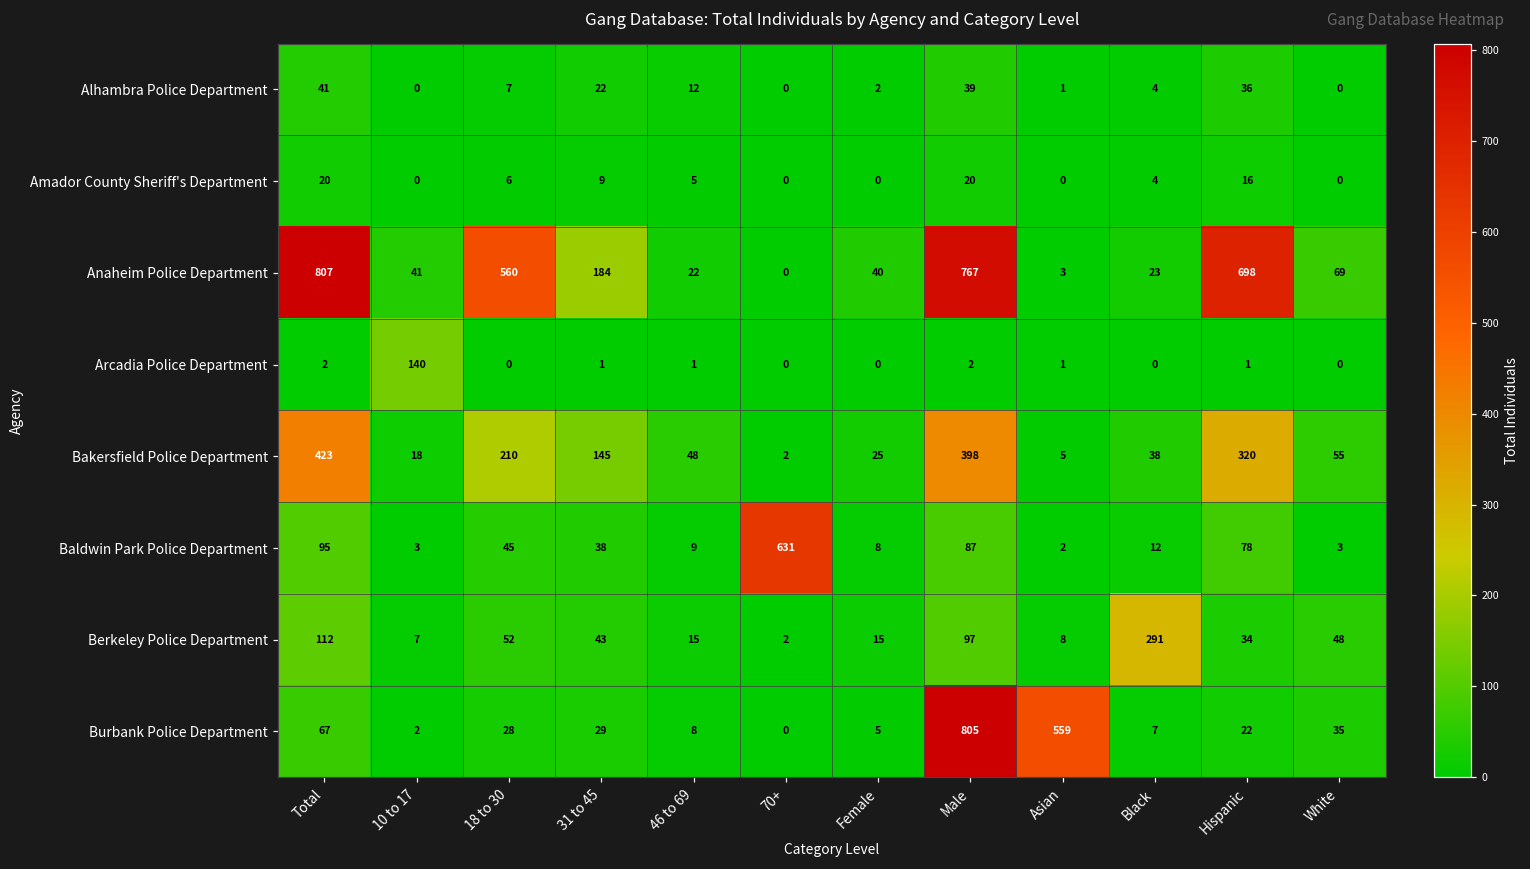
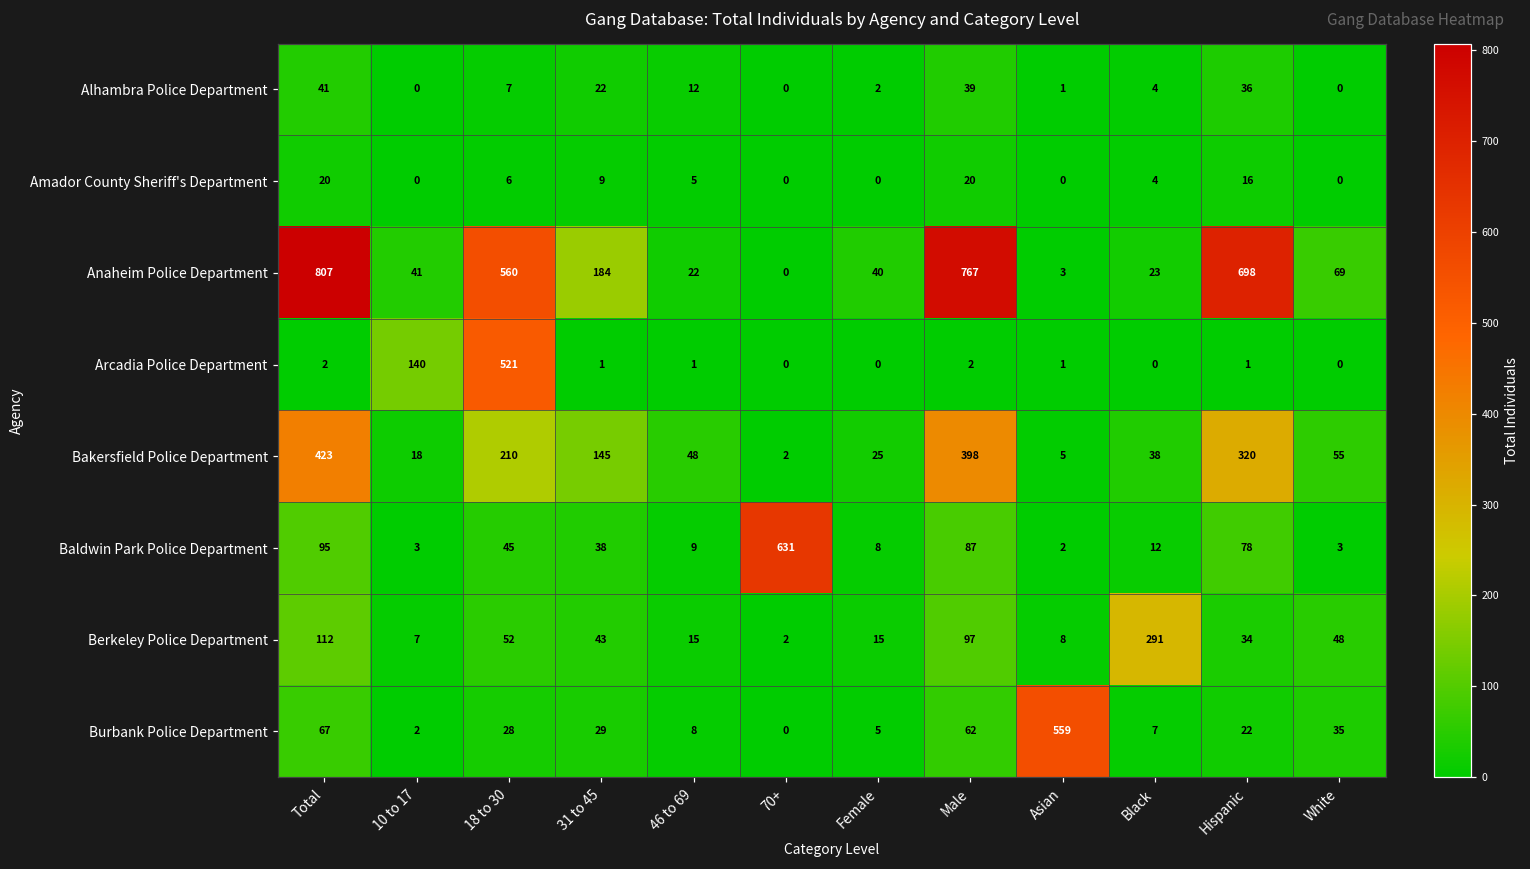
  {
    "Alhambra Police Department": {
      "Total": 41,
      "10 to 17": 0,
      "18 to 30": 7,
      "31 to 45": 22,
      "46 to 69": 12,
      "70+": 0,
      "Female": 2,
      "Male": 39,
      "Asian": 1,
      "Black": 4,
      "Hispanic": 36,
      "White": 0
    },
    "Amador County Sheriff's Department": {
      "Total": 20,
      "10 to 17": 0,
      "18 to 30": 6,
      "31 to 45": 9,
      "46 to 69": 5,
      "70+": 0,
      "Female": 0,
      "Male": 20,
      "Asian": 0,
      "Black": 4,
      "Hispanic": 16,
      "White": 0
    },
    "Anaheim Police Department": {
      "Total": 807,
      "10 to 17": 41,
      "18 to 30": 560,
      "31 to 45": 184,
      "46 to 69": 22,
      "70+": 0,
      "Female": 40,
      "Male": 767,
      "Asian": 3,
      "Black": 23,
      "Hispanic": 698,
      "White": 69
    },
    "Arcadia Police Department": {
      "Total": 2,
      "10 to 17": 140,
-     "18 to 30": 0,
+     "18 to 30": 521,
      "31 to 45": 1,
      "46 to 69": 1,
      "70+": 0,
      "Female": 0,
      "Male": 2,
      "Asian": 1,
      "Black": 0,
      "Hispanic": 1,
      "White": 0
    },
    "Bakersfield Police Department": {
      "Total": 423,
      "10 to 17": 18,
      "18 to 30": 210,
      "31 to 45": 145,
      "46 to 69": 48,
      "70+": 2,
      "Female": 25,
      "Male": 398,
      "Asian": 5,
      "Black": 38,
      "Hispanic": 320,
      "White": 55
    },
    "Baldwin Park Police Department": {
      "Total": 95,
      "10 to 17": 3,
      "18 to 30": 45,
      "31 to 45": 38,
      "46 to 69": 9,
      "70+": 631,
      "Female": 8,
      "Male": 87,
      "Asian": 2,
      "Black": 12,
      "Hispanic": 78,
      "White": 3
    },
    "Berkeley Police Department": {
      "Total": 112,
      "10 to 17": 7,
      "18 to 30": 52,
      "31 to 45": 43,
      "46 to 69": 15,
      "70+": 2,
      "Female": 15,
      "Male": 97,
      "Asian": 8,
      "Black": 291,
      "Hispanic": 34,
      "White": 48
    },
    "Burbank Police Department": {
      "Total": 67,
      "10 to 17": 2,
      "18 to 30": 28,
      "31 to 45": 29,
      "46 to 69": 8,
      "70+": 0,
      "Female": 5,
-     "Male": 805,
+     "Male": 62,
      "Asian": 559,
      "Black": 7,
      "Hispanic": 22,
      "White": 35
    }
  }
